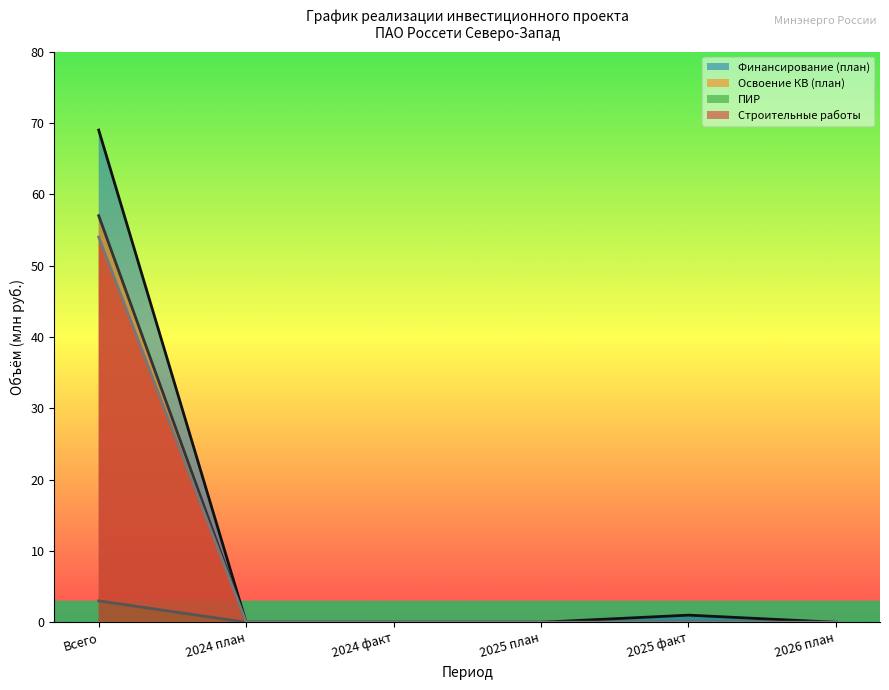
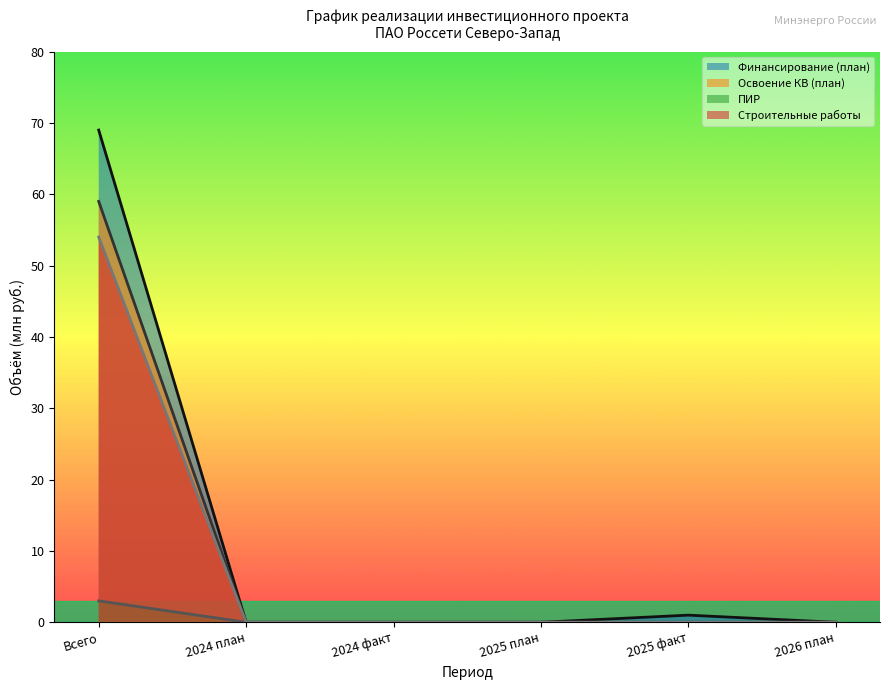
  {
    "Финансирование (план)": {
      "Всего": 69
    },
    "Освоение КВ (план)": {
-     "Всего": 57
+     "Всего": 59
    },
    "Строительные работы": {
      "Всего": 54
    }
  }
